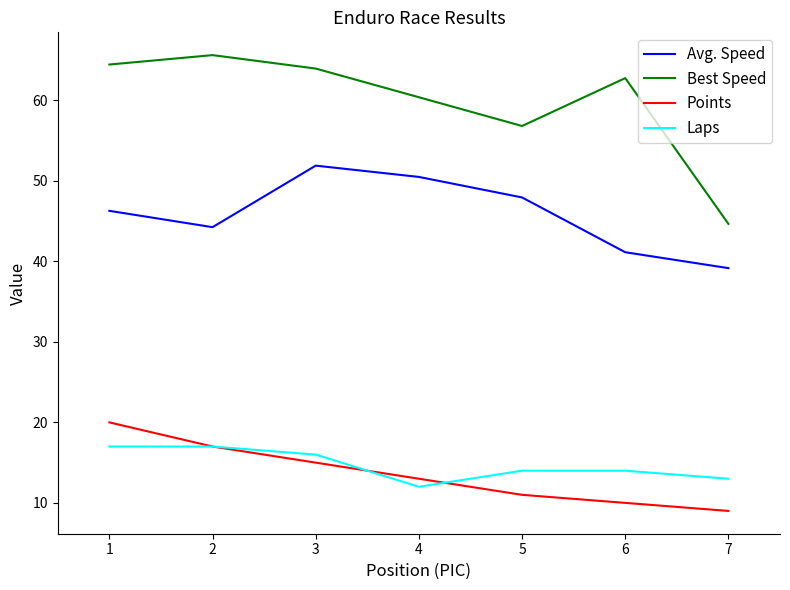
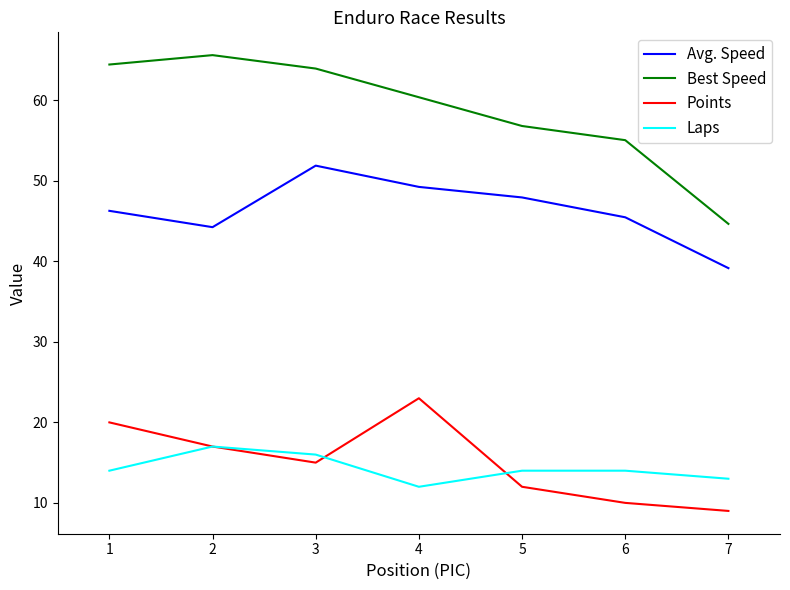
  {
    "Avg. Speed": {
      "1": 46,
      "2": 44,
      "3": 52,
-     "4": 50,
+     "4": 49,
      "5": 48,
-     "6": 41,
+     "6": 45,
      "7": 39
    },
    "Best Speed": {
      "1": 64,
      "2": 66,
      "3": 64,
      "4": 60,
      "5": 57,
-     "6": 63,
+     "6": 55,
      "7": 45
    },
    "Points": {
      "1": 20,
      "3": 15,
-     "4": 13,
-     "5": 11,
+     "4": 23,
+     "5": 12,
      "6": 10,
      "7": 9
    },
    "Laps": {
-     "1": 17,
+     "1": 14,
      "3": 16,
      "4": 12,
      "5": 14,
      "6": 14,
      "7": 13
    }
  }
